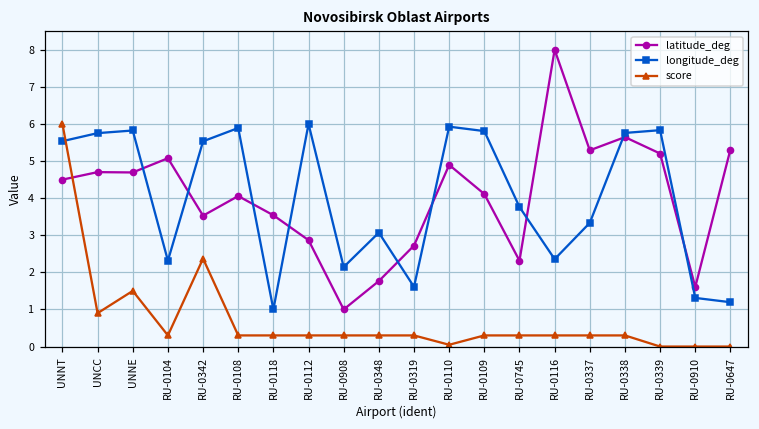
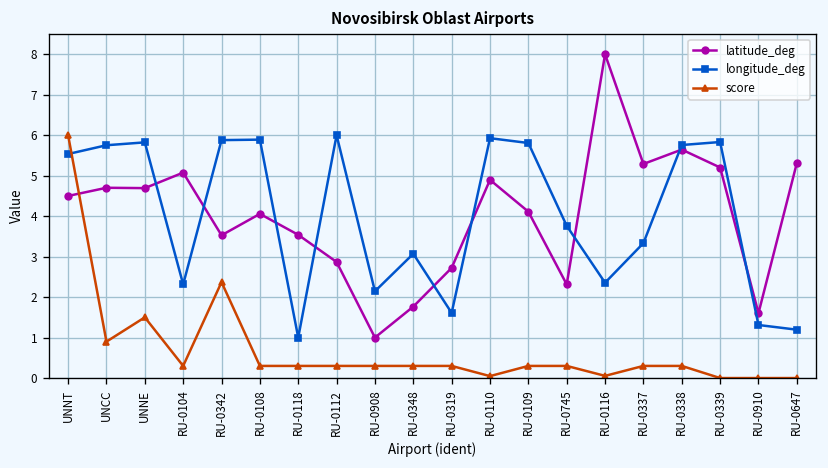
  {
    "latitude_deg": {
      "UNNT": 4.5,
      "UNCC": 4.7,
      "UNNE": 4.7,
      "RU-0104": 5.1,
      "RU-0342": 3.5,
      "RU-0108": 4.1,
      "RU-0118": 3.5,
      "RU-0112": 2.9,
      "RU-0908": 1.0,
      "RU-0348": 1.8,
      "RU-0319": 2.7,
      "RU-0110": 4.9,
      "RU-0109": 4.1,
      "RU-0745": 2.3,
      "RU-0116": 8.0,
      "RU-0337": 5.3,
      "RU-0338": 5.6,
      "RU-0339": 5.2,
      "RU-0910": 1.6,
      "RU-0647": 5.3
    },
    "longitude_deg": {
      "UNNT": 5.5,
      "UNCC": 5.8,
      "UNNE": 5.8,
      "RU-0104": 2.3,
-     "RU-0342": 5.5,
+     "RU-0342": 5.9,
      "RU-0108": 5.9,
      "RU-0118": 1.0,
      "RU-0112": 6.0,
      "RU-0908": 2.1,
      "RU-0348": 3.1,
      "RU-0319": 1.6,
      "RU-0110": 5.9,
      "RU-0109": 5.8,
      "RU-0745": 3.8,
      "RU-0116": 2.4,
      "RU-0337": 3.3,
      "RU-0338": 5.8,
      "RU-0339": 5.8,
      "RU-0910": 1.3,
      "RU-0647": 1.2
    },
    "score": {
      "UNNT": 6.0,
      "UNCC": 0.9,
      "UNNE": 1.5,
      "RU-0104": 0.3,
      "RU-0342": 2.4,
      "RU-0108": 0.3,
      "RU-0118": 0.3,
      "RU-0112": 0.3,
      "RU-0908": 0.3,
      "RU-0348": 0.3,
      "RU-0319": 0.3,
      "RU-0110": 0.0,
      "RU-0109": 0.3,
      "RU-0745": 0.3,
-     "RU-0116": 0.3,
+     "RU-0116": 0.1,
      "RU-0337": 0.3,
      "RU-0338": 0.3,
      "RU-0339": 0.0,
      "RU-0910": 0.0,
      "RU-0647": 0.0
    }
  }
